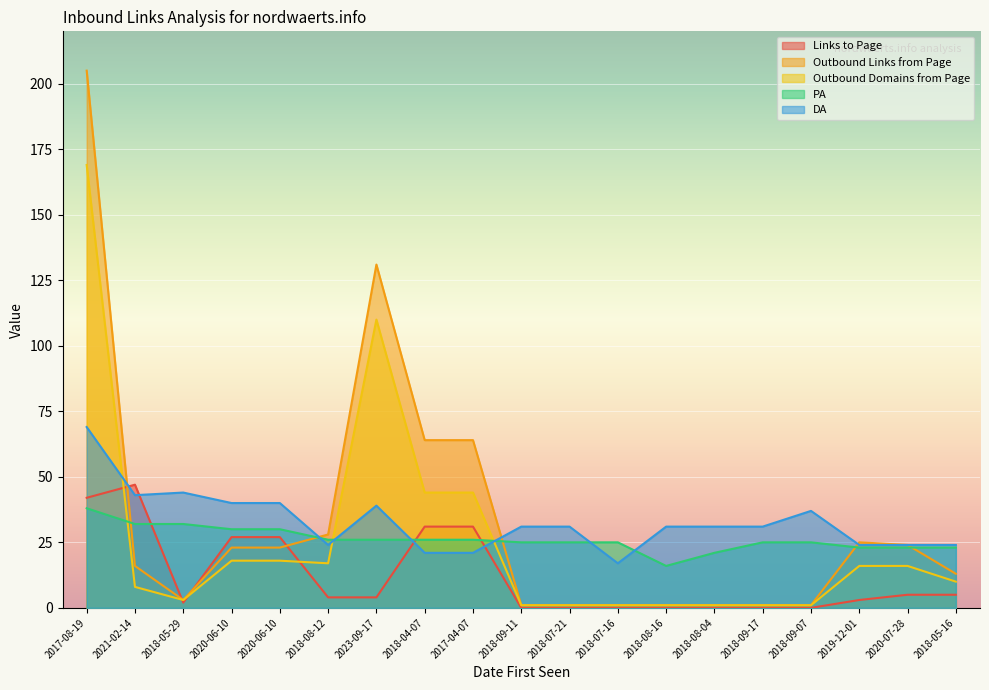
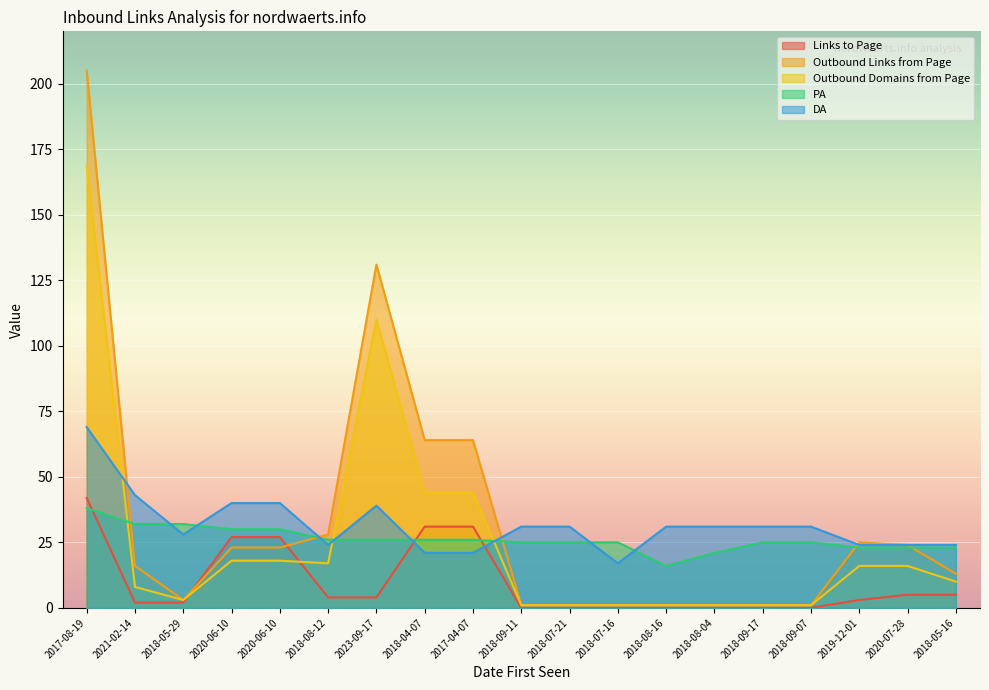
  {
    "Links to Page": {
      "2017-08-19": 42,
-     "2021-02-14": 47,
+     "2021-02-14": 2,
      "2018-05-29": 2,
      "2018-08-12": 4,
      "2023-09-17": 4,
      "2018-04-07": 31,
      "2017-04-07": 31,
      "2018-09-11": 0,
      "2018-07-21": 0,
      "2018-07-16": 0,
      "2018-08-16": 0,
      "2018-08-04": 0,
      "2018-09-17": 0,
      "2018-09-07": 0,
      "2019-12-01": 3,
      "2020-07-28": 5,
      "2018-05-16": 5
    },
    "PA": {
      "2017-08-19": 38,
      "2021-02-14": 32,
      "2018-05-29": 32,
      "2018-08-12": 26,
      "2023-09-17": 26,
      "2018-04-07": 26,
      "2017-04-07": 26,
      "2018-09-11": 25,
      "2018-07-21": 25,
      "2018-07-16": 25,
      "2018-08-16": 16,
      "2018-08-04": 21,
      "2018-09-17": 25,
      "2018-09-07": 25,
      "2019-12-01": 23,
      "2020-07-28": 23,
      "2018-05-16": 23
    },
    "DA": {
      "2017-08-19": 69,
      "2021-02-14": 43,
-     "2018-05-29": 44,
+     "2018-05-29": 28,
      "2018-08-12": 24,
      "2023-09-17": 39,
      "2018-04-07": 21,
      "2017-04-07": 21,
      "2018-09-11": 31,
      "2018-07-21": 31,
      "2018-07-16": 17,
      "2018-08-16": 31,
      "2018-08-04": 31,
      "2018-09-17": 31,
-     "2018-09-07": 37,
+     "2018-09-07": 31,
      "2019-12-01": 24,
      "2018-05-16": 24
    }
  }
